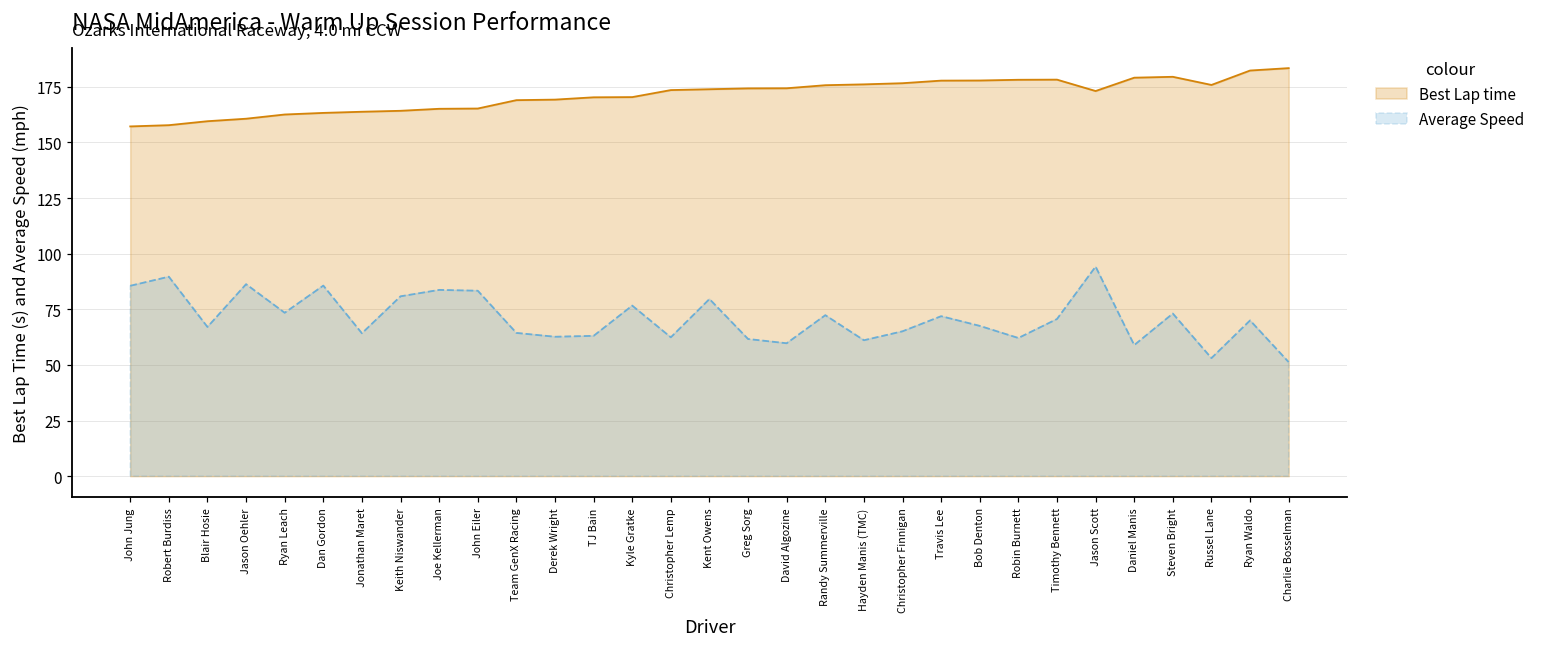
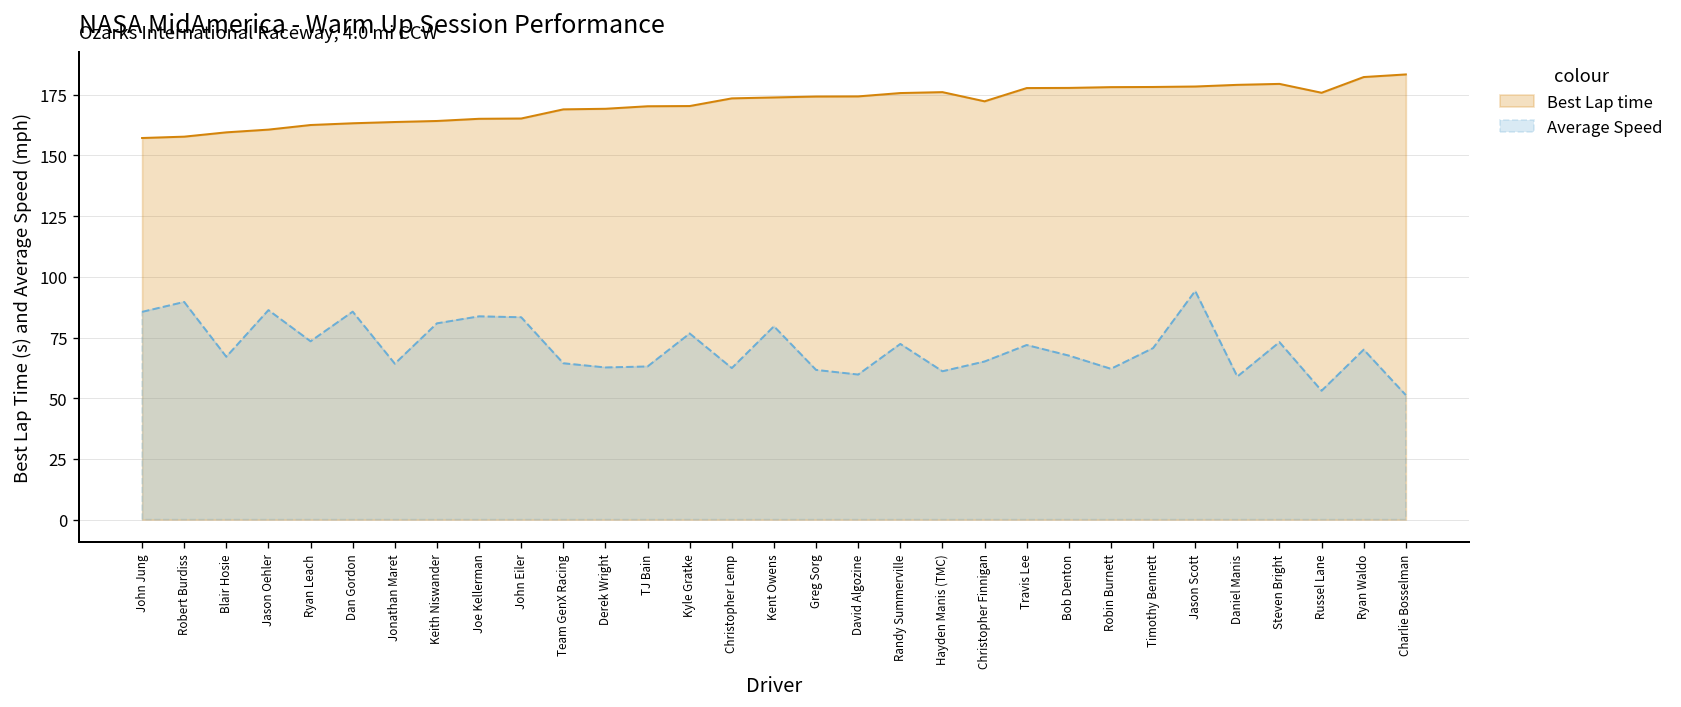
  {
    "Best Lap time": {
      "John Jung": 157,
      "Robert Burdiss": 158,
      "Blair Hosie": 160,
      "Jason Oehler": 161,
      "Ryan Leach": 163,
      "Dan Gordon": 163,
      "Jonathan Maret": 164,
      "Keith Niswander": 164,
      "Joe Kellerman": 165,
      "John Eiler": 165,
      "Team GenX Racing": 169,
      "Derek Wright": 169,
      "TJ Bain": 170,
      "Kyle Gratke": 170,
      "Christopher Lemp": 174,
      "Kent Owens": 174,
      "Greg Sorg": 174,
      "David Algozine": 174,
      "Randy Summerville": 176,
      "Hayden Manis (TMC)": 176,
-     "Christopher Finnigan": 177,
+     "Christopher Finnigan": 172,
      "Travis Lee": 178,
      "Bob Denton": 178,
      "Robin Burnett": 178,
      "Timothy Bennett": 178,
-     "Jason Scott": 173,
+     "Jason Scott": 178,
      "Daniel Manis": 179,
      "Steven Bright": 179,
      "Russel Lane": 176,
      "Ryan Waldo": 182,
      "Charlie Bosselman": 183
    },
    "Average Speed": {
      "John Jung": 86,
      "Robert Burdiss": 90,
      "Blair Hosie": 67,
      "Jason Oehler": 86,
      "Ryan Leach": 73,
      "Dan Gordon": 86,
      "Jonathan Maret": 64,
      "Keith Niswander": 81,
      "Joe Kellerman": 84,
      "John Eiler": 83,
      "Team GenX Racing": 64,
      "Derek Wright": 63,
      "TJ Bain": 63,
      "Kyle Gratke": 77,
      "Christopher Lemp": 62,
      "Kent Owens": 80,
      "Greg Sorg": 62,
      "David Algozine": 60,
      "Randy Summerville": 72,
      "Hayden Manis (TMC)": 61,
      "Christopher Finnigan": 65,
      "Travis Lee": 72,
      "Bob Denton": 68,
      "Robin Burnett": 62,
      "Timothy Bennett": 71,
      "Jason Scott": 94,
      "Daniel Manis": 59,
      "Steven Bright": 73,
      "Russel Lane": 53,
      "Ryan Waldo": 70,
      "Charlie Bosselman": 51
    }
  }
